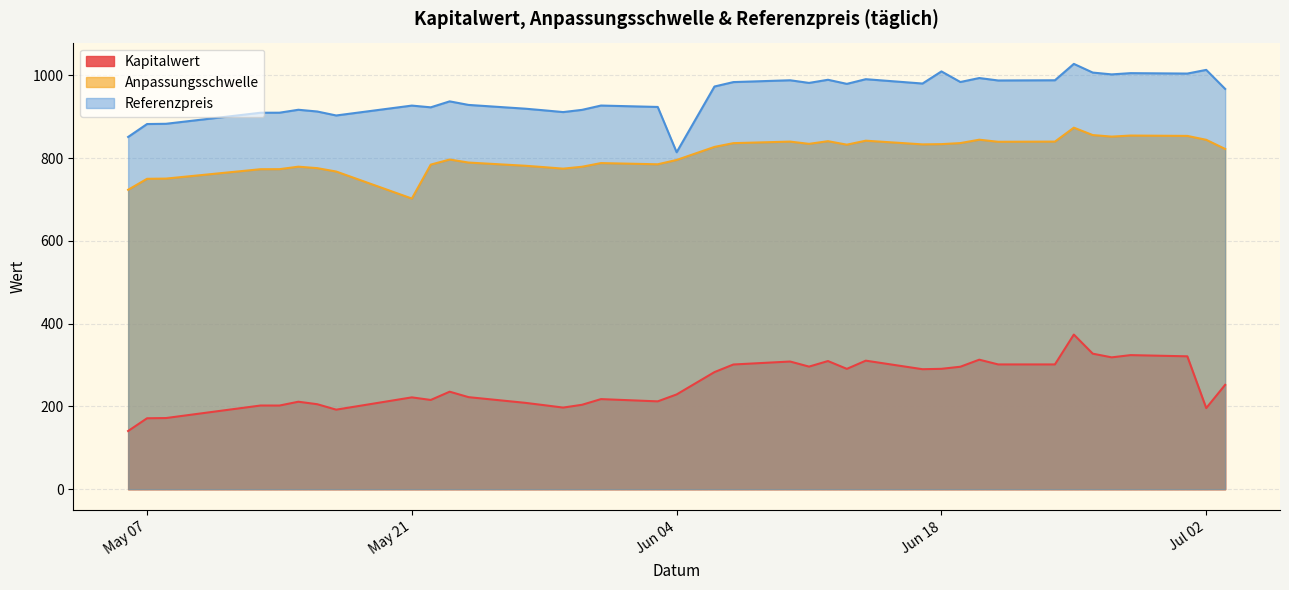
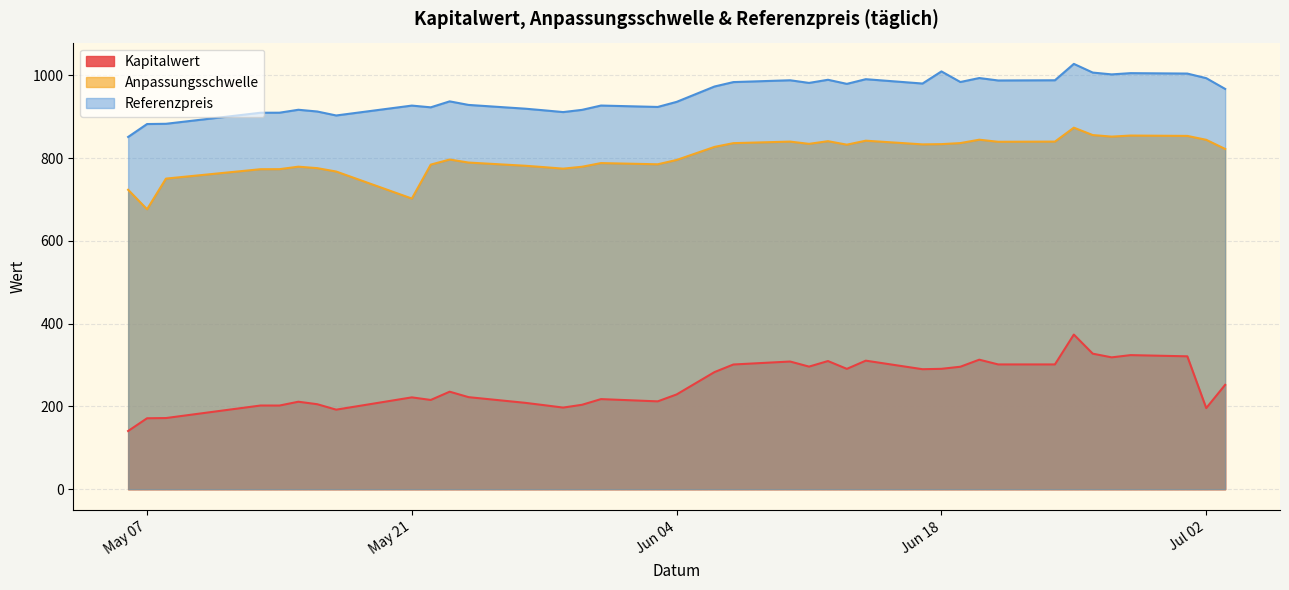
  {
    "Kapitalwert": {
      "May 07": 170,
      "May 21": 220,
      "Jun 04": 230,
      "Jun 18": 290,
      "Jul 02": 200
    },
    "Anpassungsschwelle": {
-     "May 07": 750,
+     "May 07": 680,
      "May 21": 700,
      "Jun 04": 800,
      "Jun 18": 830,
      "Jul 02": 840
    },
    "Referenzpreis": {
      "May 07": 880,
      "May 21": 930,
-     "Jun 04": 810,
+     "Jun 04": 940,
      "Jun 18": 1010,
-     "Jul 02": 1010
+     "Jul 02": 990
    }
  }
